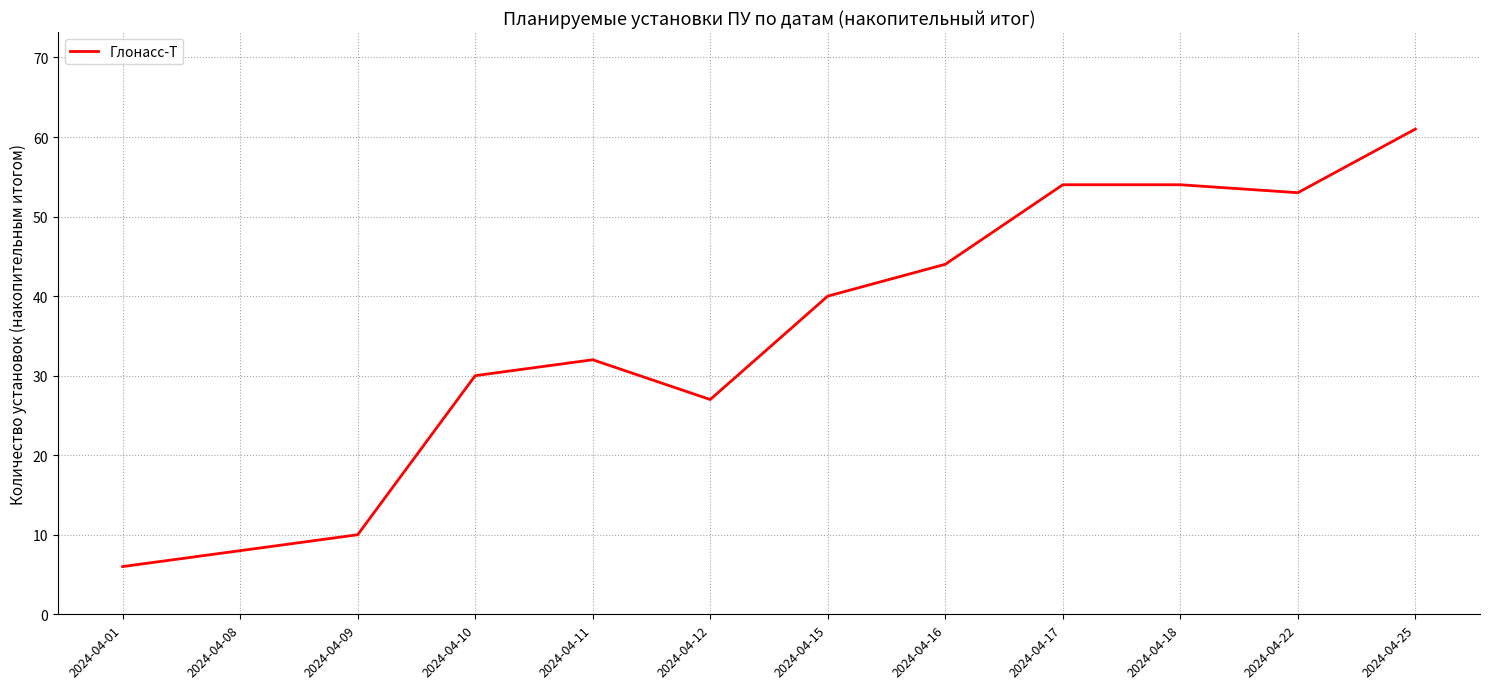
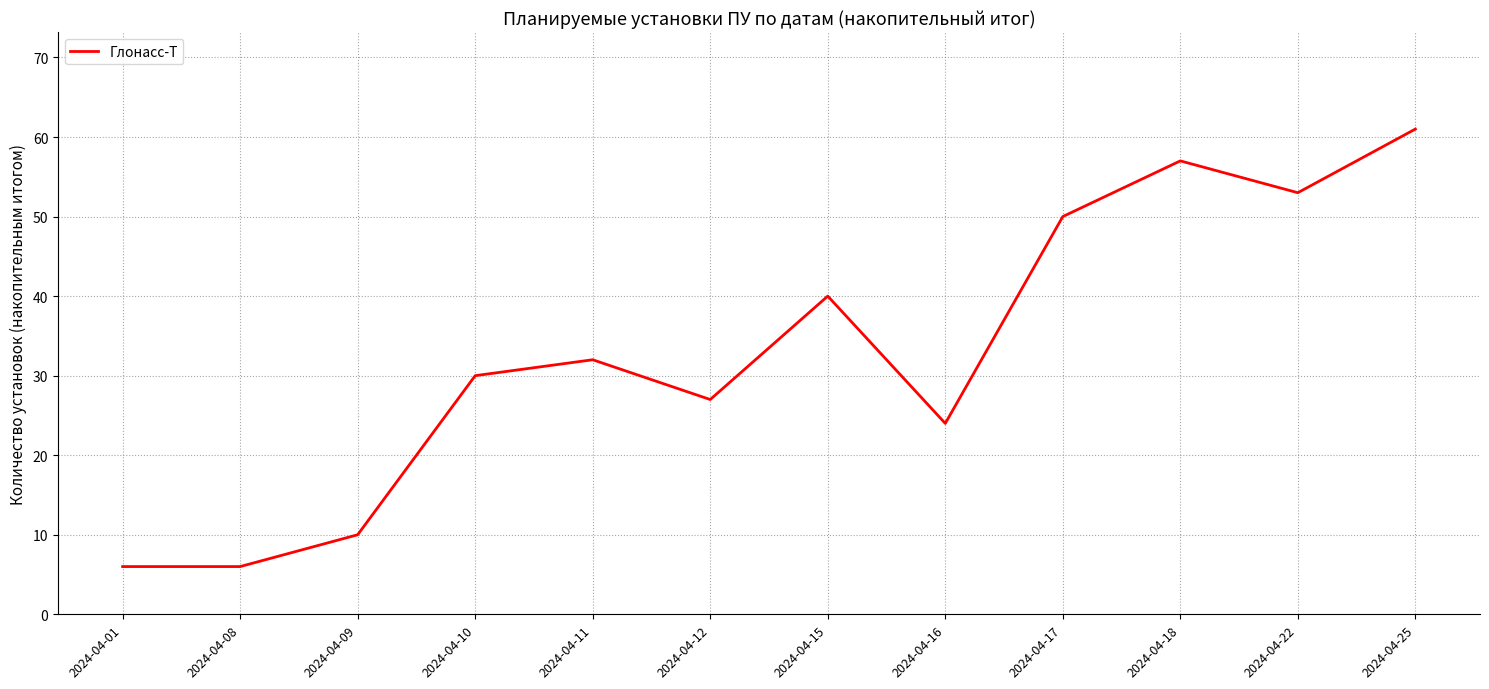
  {
    "2024-04-01": 6,
-   "2024-04-08": 8,
+   "2024-04-08": 6,
    "2024-04-09": 10,
    "2024-04-10": 30,
    "2024-04-11": 32,
    "2024-04-12": 27,
    "2024-04-15": 40,
-   "2024-04-16": 44,
-   "2024-04-17": 54,
-   "2024-04-18": 54,
+   "2024-04-16": 24,
+   "2024-04-17": 50,
+   "2024-04-18": 57,
    "2024-04-22": 53,
    "2024-04-25": 61
  }
